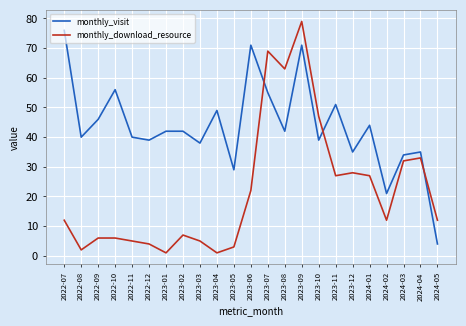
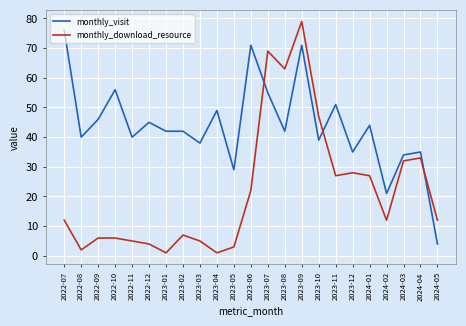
  {
    "monthly_visit": {
      "2022-08": 40,
      "2022-09": 46,
      "2022-10": 56,
      "2022-11": 40,
-     "2022-12": 39,
+     "2022-12": 45,
      "2023-01": 42,
      "2023-02": 42,
      "2023-03": 38,
      "2023-04": 49,
      "2023-05": 29,
      "2023-06": 71,
      "2023-07": 55,
      "2023-08": 42,
      "2023-09": 71,
      "2023-10": 39,
      "2023-11": 51,
      "2023-12": 35,
      "2024-01": 44,
      "2024-02": 21,
      "2024-03": 34,
      "2024-04": 35,
      "2024-05": 4
    },
    "monthly_download_resource": {
      "2022-07": 12,
      "2022-08": 2,
      "2022-09": 6,
      "2022-10": 6,
      "2022-11": 5,
      "2022-12": 4,
      "2023-01": 1,
      "2023-02": 7,
      "2023-03": 5,
      "2023-04": 1,
      "2023-05": 3,
      "2023-06": 22,
      "2023-07": 69,
      "2023-08": 63,
      "2023-09": 79,
      "2023-10": 47,
      "2023-11": 27,
      "2023-12": 28,
      "2024-01": 27,
      "2024-02": 12,
      "2024-03": 32,
      "2024-04": 33,
      "2024-05": 12
    }
  }
